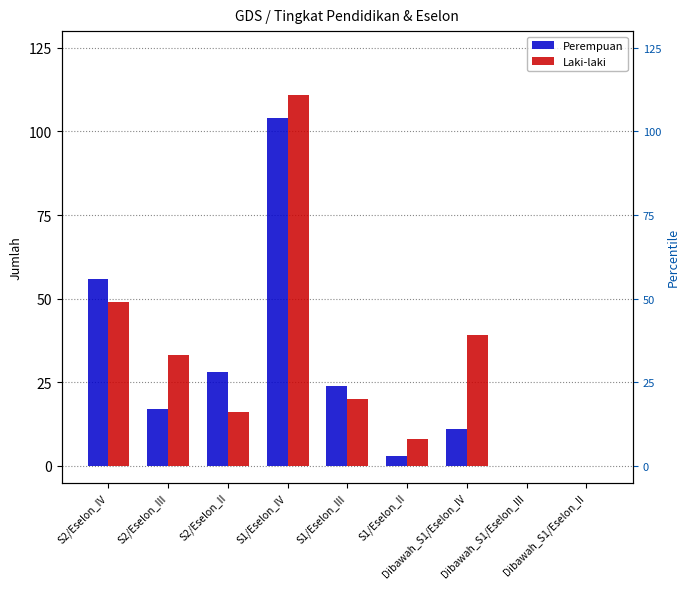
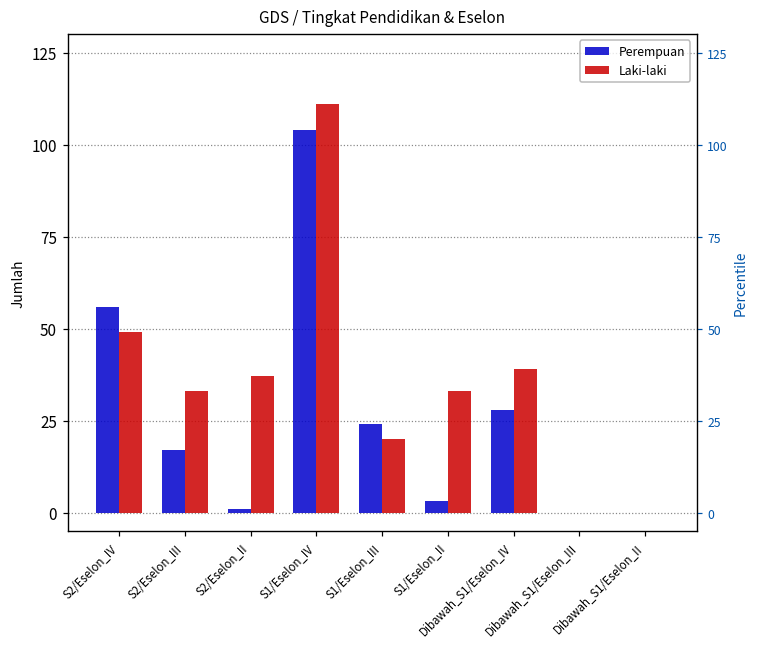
  {
    "Perempuan": {
      "S2/Eselon_IV": 56,
      "S2/Eselon_III": 17,
-     "S2/Eselon_II": 28,
+     "S2/Eselon_II": 1,
      "S1/Eselon_IV": 104,
      "S1/Eselon_III": 24,
      "S1/Eselon_II": 3,
-     "Dibawah_S1/Eselon_IV": 11,
+     "Dibawah_S1/Eselon_IV": 28,
      "Dibawah_S1/Eselon_III": 0,
      "Dibawah_S1/Eselon_II": 0
    },
    "Laki-laki": {
      "S2/Eselon_IV": 49,
      "S2/Eselon_III": 33,
-     "S2/Eselon_II": 16,
+     "S2/Eselon_II": 37,
      "S1/Eselon_IV": 111,
      "S1/Eselon_III": 20,
-     "S1/Eselon_II": 8,
+     "S1/Eselon_II": 33,
      "Dibawah_S1/Eselon_IV": 39,
      "Dibawah_S1/Eselon_III": 0,
      "Dibawah_S1/Eselon_II": 0
    }
  }
